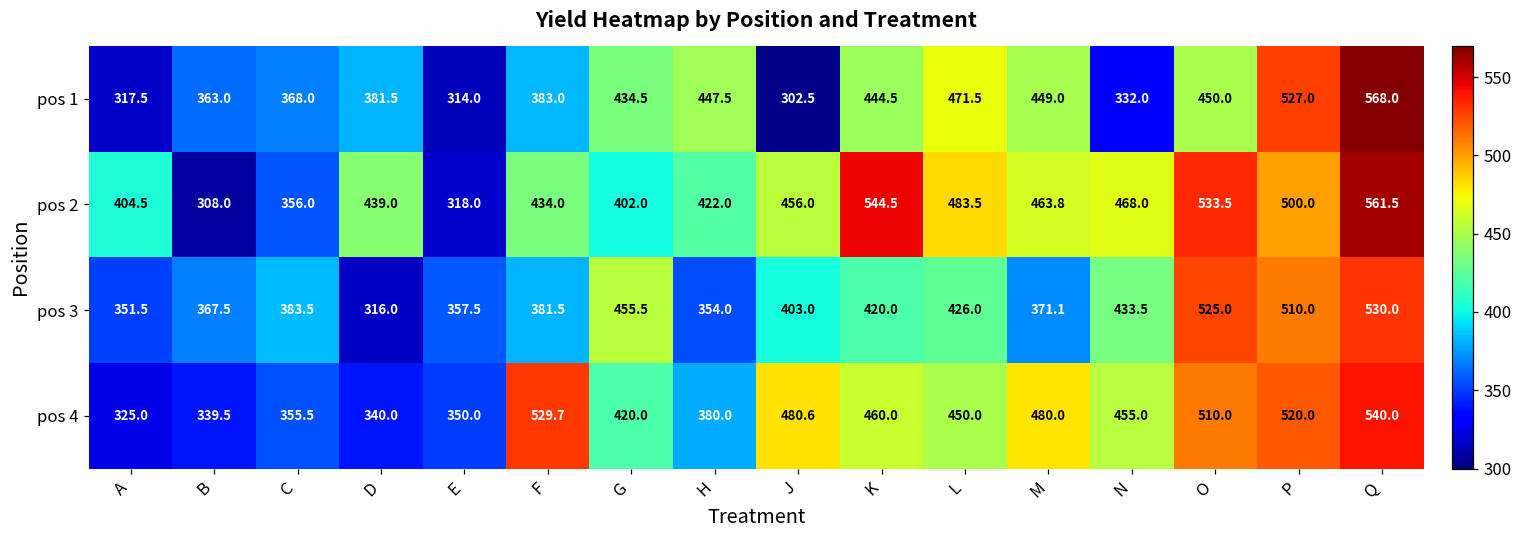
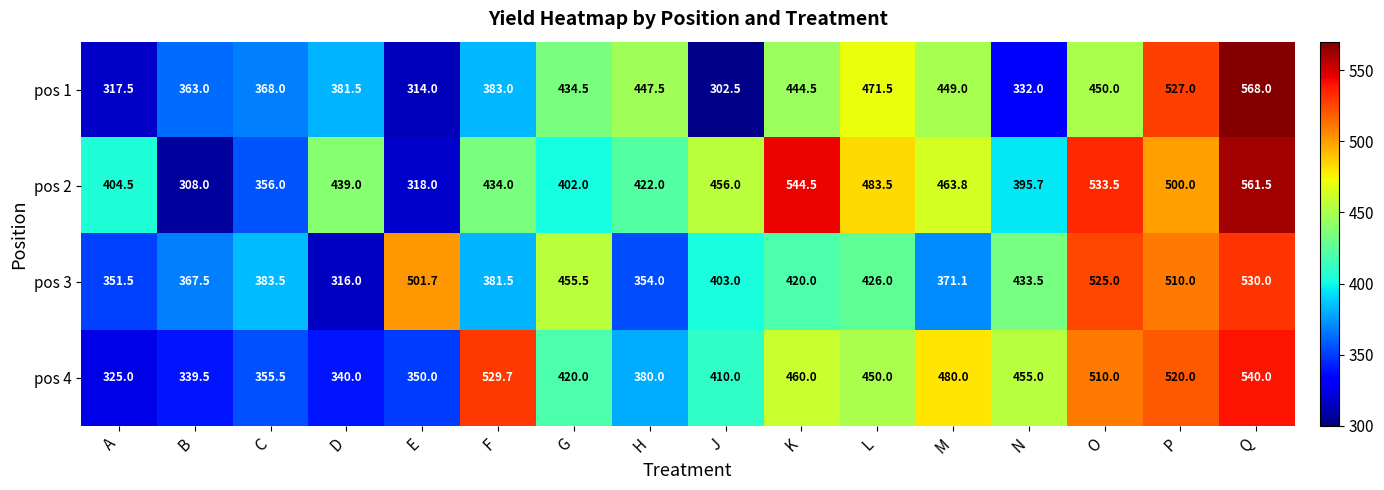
  {
    "pos 1": {
      "A": 317.5,
      "B": 363.0,
      "C": 368.0,
      "D": 381.5,
      "E": 314.0,
      "F": 383.0,
      "G": 434.5,
      "H": 447.5,
      "J": 302.5,
      "K": 444.5,
      "L": 471.5,
      "M": 449.0,
      "N": 332.0,
      "O": 450.0,
      "P": 527.0,
      "Q": 568.0
    },
    "pos 2": {
      "A": 404.5,
      "B": 308.0,
      "C": 356.0,
      "D": 439.0,
      "E": 318.0,
      "F": 434.0,
      "G": 402.0,
      "H": 422.0,
      "J": 456.0,
      "K": 544.5,
      "L": 483.5,
      "M": 463.8,
-     "N": 468.0,
+     "N": 395.7,
      "O": 533.5,
      "P": 500.0,
      "Q": 561.5
    },
    "pos 3": {
      "A": 351.5,
      "B": 367.5,
      "C": 383.5,
      "D": 316.0,
-     "E": 357.5,
+     "E": 501.7,
      "F": 381.5,
      "G": 455.5,
      "H": 354.0,
      "J": 403.0,
      "K": 420.0,
      "L": 426.0,
      "M": 371.1,
      "N": 433.5,
      "O": 525.0,
      "P": 510.0,
      "Q": 530.0
    },
    "pos 4": {
      "A": 325.0,
      "B": 339.5,
      "C": 355.5,
      "D": 340.0,
      "E": 350.0,
      "F": 529.7,
      "G": 420.0,
      "H": 380.0,
-     "J": 480.6,
+     "J": 410.0,
      "K": 460.0,
      "L": 450.0,
      "M": 480.0,
      "N": 455.0,
      "O": 510.0,
      "P": 520.0,
      "Q": 540.0
    }
  }
